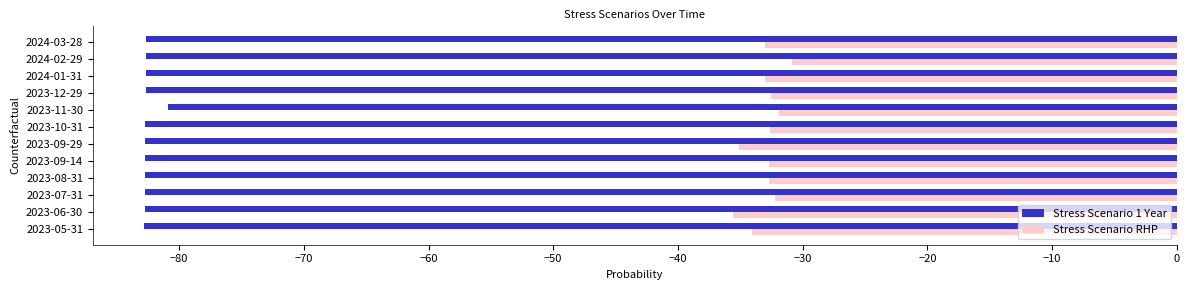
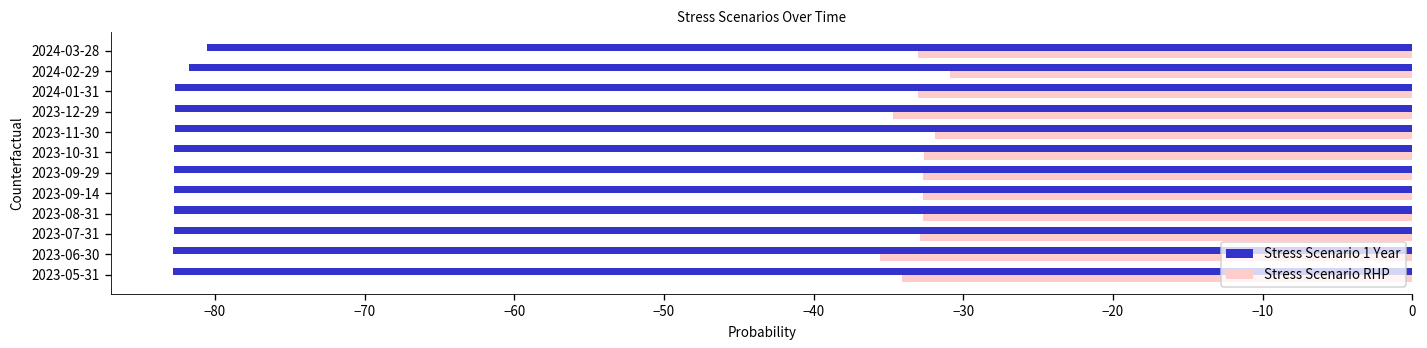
  {
    "Stress Scenario 1 Year": {
-     "2024-03-28": -82.6,
-     "2024-02-29": -82.6,
+     "2024-03-28": -80.5,
+     "2024-02-29": -81.7,
      "2024-01-31": -82.7,
      "2023-12-29": -82.7,
-     "2023-11-30": -80.9,
+     "2023-11-30": -82.7,
      "2023-10-31": -82.7,
      "2023-09-29": -82.7,
      "2023-09-14": -82.7,
      "2023-08-31": -82.7,
      "2023-07-31": -82.8,
      "2023-06-30": -82.8,
      "2023-05-31": -82.8
    },
    "Stress Scenario RHP": {
      "2024-03-28": -33.0,
      "2024-02-29": -30.9,
      "2024-01-31": -33.0,
-     "2023-12-29": -32.6,
+     "2023-12-29": -34.7,
      "2023-11-30": -31.9,
      "2023-10-31": -32.6,
-     "2023-09-29": -35.1,
+     "2023-09-29": -32.7,
      "2023-09-14": -32.7,
      "2023-08-31": -32.7,
-     "2023-07-31": -32.2,
+     "2023-07-31": -32.9,
      "2023-06-30": -35.6,
      "2023-05-31": -34.1
    }
  }
